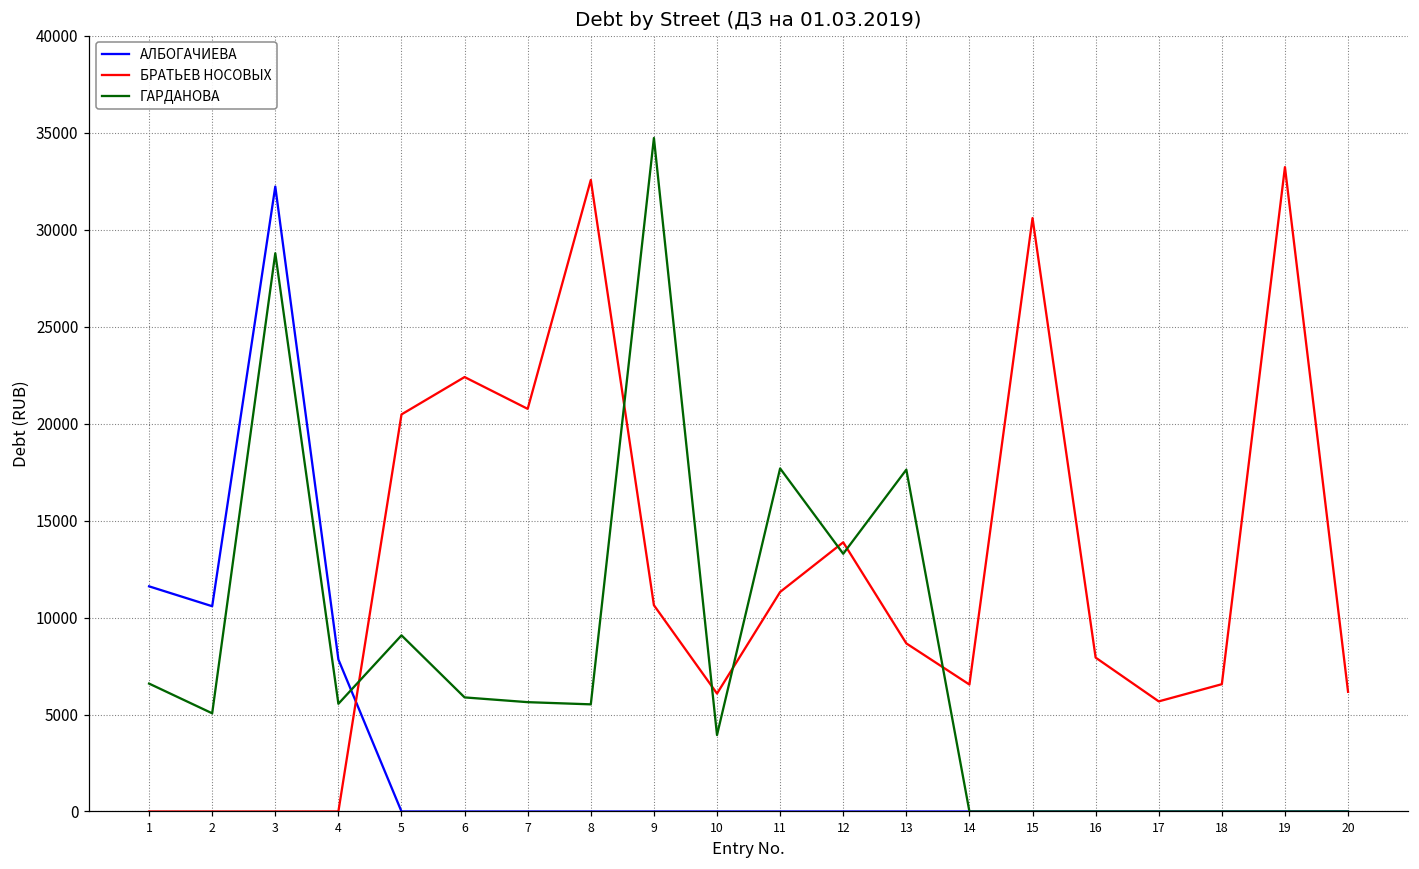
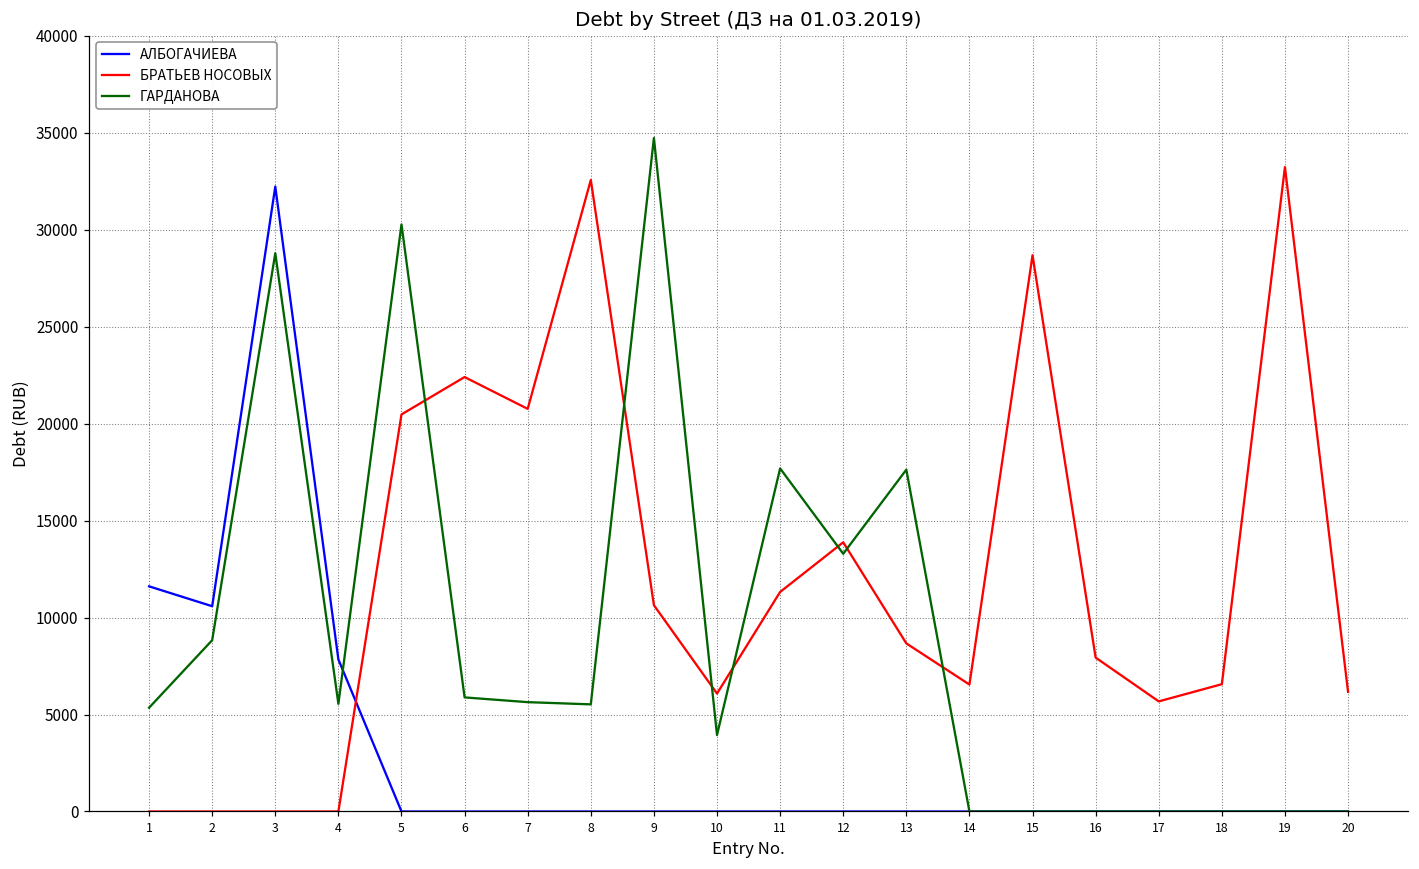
  {
    "АЛБОГАЧИЕВА": {
      "1": 11600,
      "2": 10600,
      "3": 32200,
      "4": 7800,
      "5": 0,
      "6": 0,
      "7": 0,
      "8": 0,
      "9": 0,
      "10": 0,
      "11": 0,
      "12": 0,
      "13": 0
    },
    "БРАТЬЕВ НОСОВЫХ": {
      "1": 0,
      "2": 0,
      "3": 0,
      "4": 0,
      "5": 20500,
      "6": 22400,
      "7": 20800,
      "8": 32600,
      "9": 10600,
      "10": 6100,
      "11": 11300,
      "12": 13900,
      "13": 8700,
      "14": 6500,
-     "15": 30600,
+     "15": 28700,
      "16": 7900,
      "17": 5700,
      "18": 6600,
      "19": 33200,
      "20": 6200
    },
    "ГАРДАНОВА": {
-     "1": 6600,
-     "2": 5100,
+     "1": 5300,
+     "2": 8800,
      "3": 28800,
      "4": 5600,
-     "5": 9100,
+     "5": 30300,
      "6": 5900,
      "7": 5600,
      "8": 5500,
      "9": 34700,
      "10": 3900,
      "11": 17700,
      "12": 13300,
      "13": 17600
    }
  }
